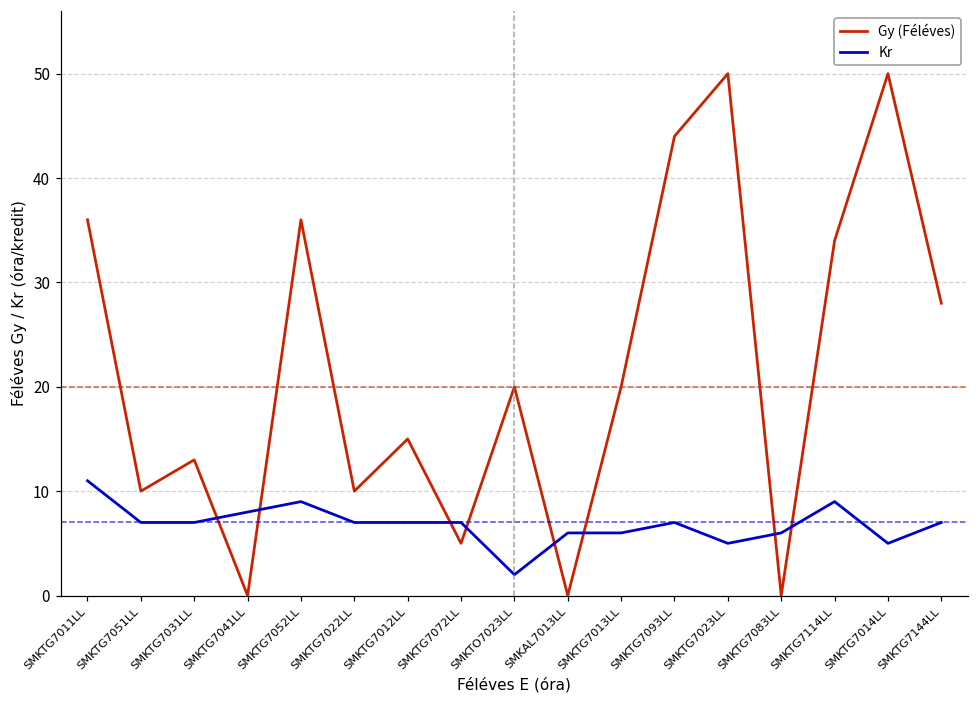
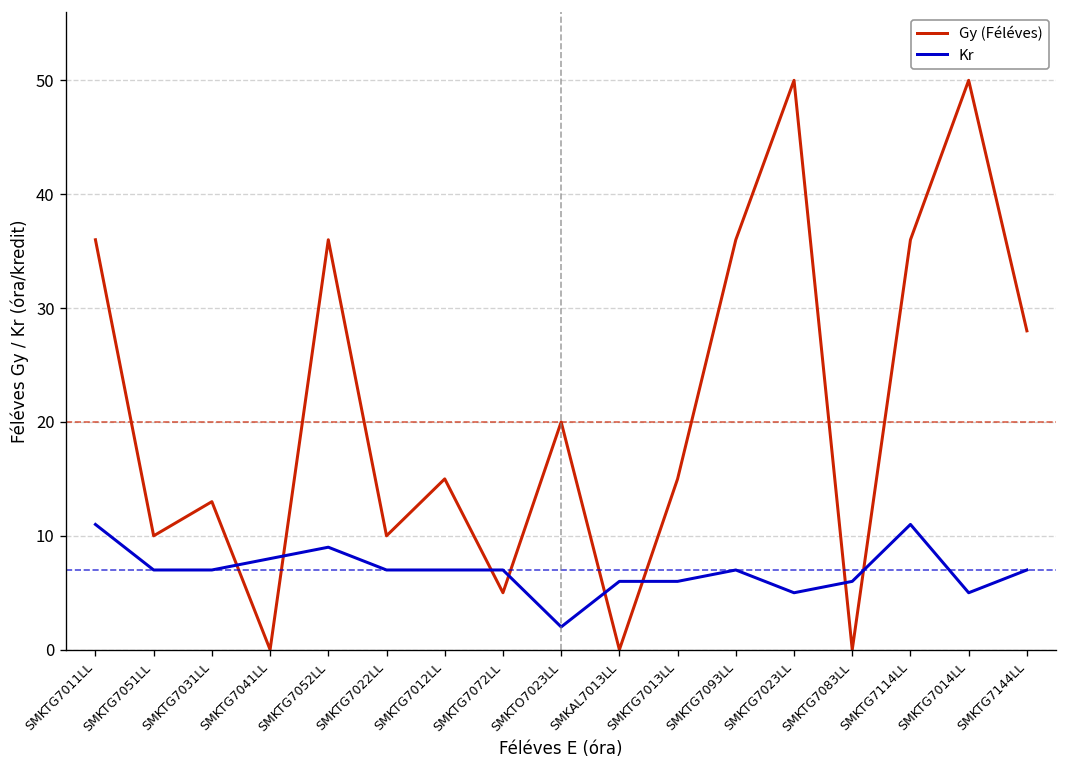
  {
    "Gy (Féléves)": {
      "SMKTG7011LL": 36,
      "SMKTG7051LL": 10,
      "SMKTG7031LL": 13,
      "SMKTG7041LL": 0,
      "SMKTG7052LL": 36,
      "SMKTG7022LL": 10,
      "SMKTG7012LL": 15,
      "SMKTG7072LL": 5,
      "SMKTO7023LL": 20,
      "SMKAL7013LL": 0,
-     "SMKTG7013LL": 20,
-     "SMKTG7093LL": 44,
+     "SMKTG7013LL": 15,
+     "SMKTG7093LL": 36,
      "SMKTG7023LL": 50,
      "SMKTG7083LL": 0,
-     "SMKTG7114LL": 34,
+     "SMKTG7114LL": 36,
      "SMKTG7014LL": 50,
      "SMKTG7144LL": 28
    },
    "Kr": {
      "SMKTG7011LL": 11,
      "SMKTG7051LL": 7,
      "SMKTG7031LL": 7,
      "SMKTG7041LL": 8,
      "SMKTG7052LL": 9,
      "SMKTG7022LL": 7,
      "SMKTG7012LL": 7,
      "SMKTG7072LL": 7,
      "SMKTO7023LL": 2,
      "SMKAL7013LL": 6,
      "SMKTG7013LL": 6,
      "SMKTG7093LL": 7,
      "SMKTG7023LL": 5,
      "SMKTG7083LL": 6,
-     "SMKTG7114LL": 9,
+     "SMKTG7114LL": 11,
      "SMKTG7014LL": 5,
      "SMKTG7144LL": 7
    }
  }
